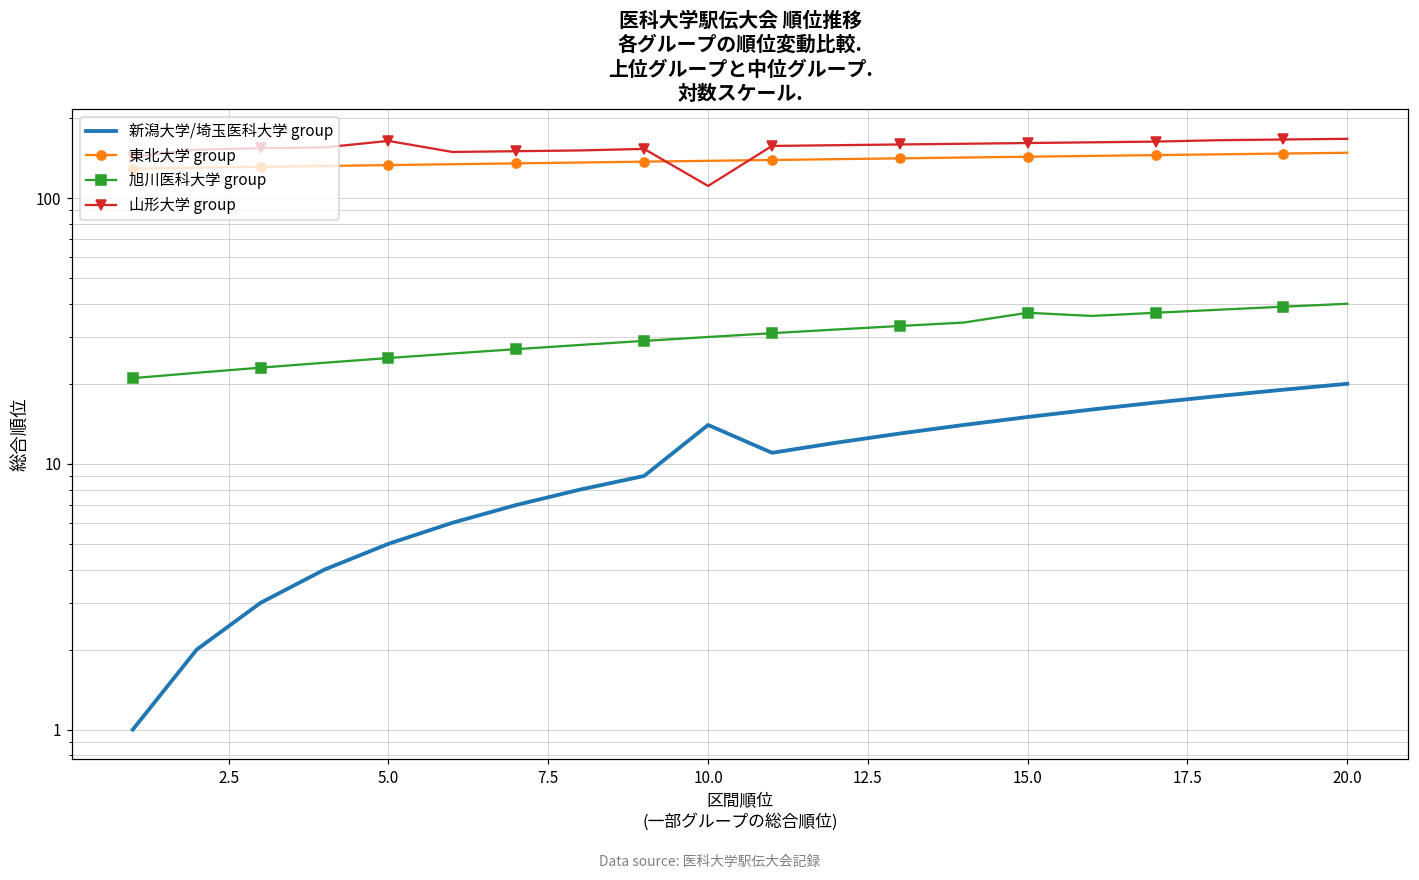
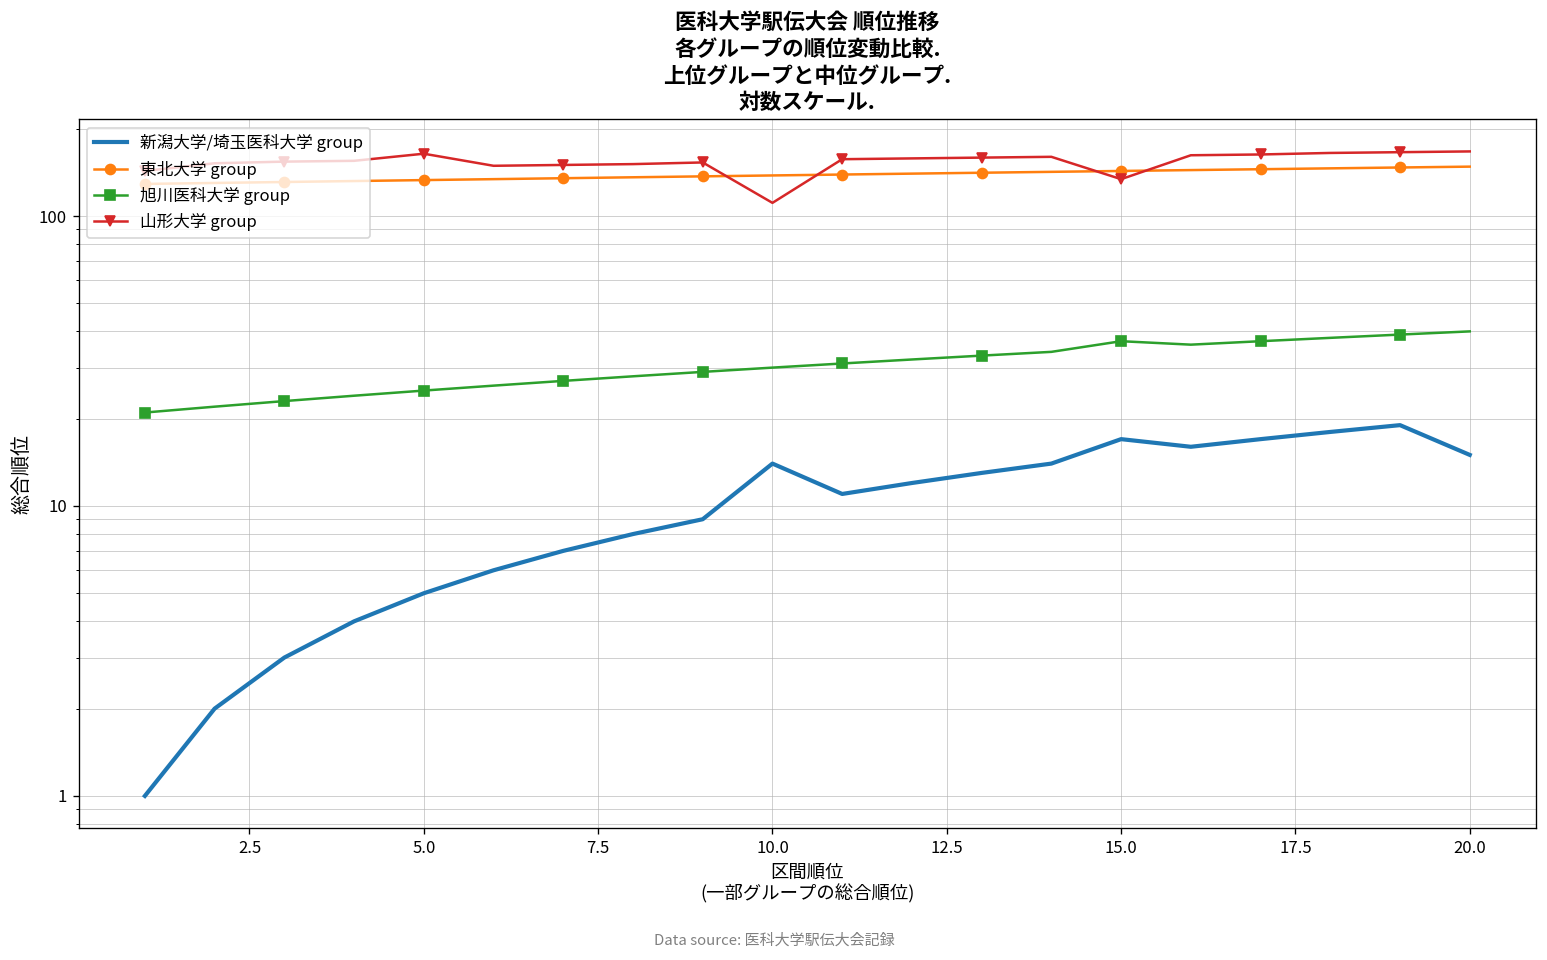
  {
    "新潟大学/埼玉医科大学 group": {
      "5.0": 5,
      "10.0": 14,
-     "15.0": 15,
-     "20.0": 20
+     "15.0": 17,
+     "20.0": 15
    },
    "東北大学 group": {
      "5.0": 130,
      "10.0": 140,
      "15.0": 140,
      "20.0": 150
    },
    "旭川医科大学 group": {
      "5.0": 25,
      "10.0": 30,
      "15.0": 37,
      "20.0": 40
    },
    "山形大学 group": {
      "5.0": 160,
      "10.0": 110,
-     "15.0": 160,
+     "15.0": 130,
      "20.0": 170
    }
  }
